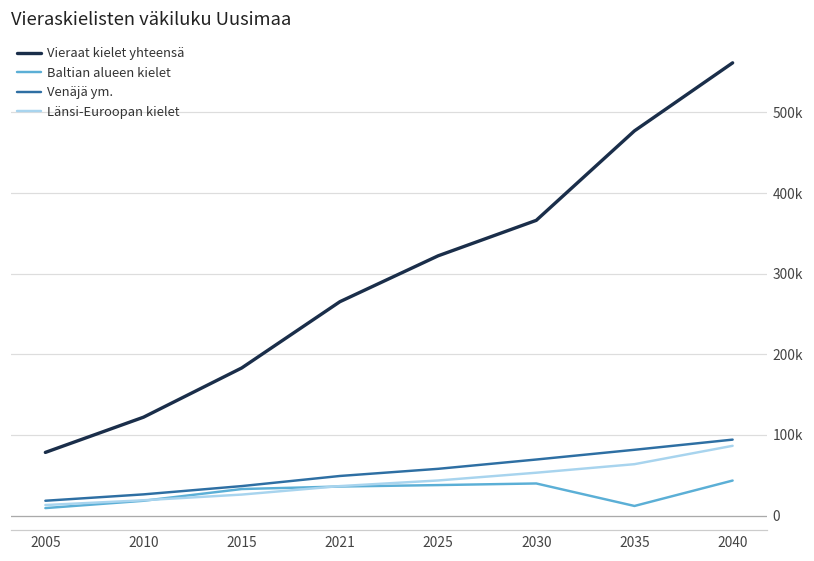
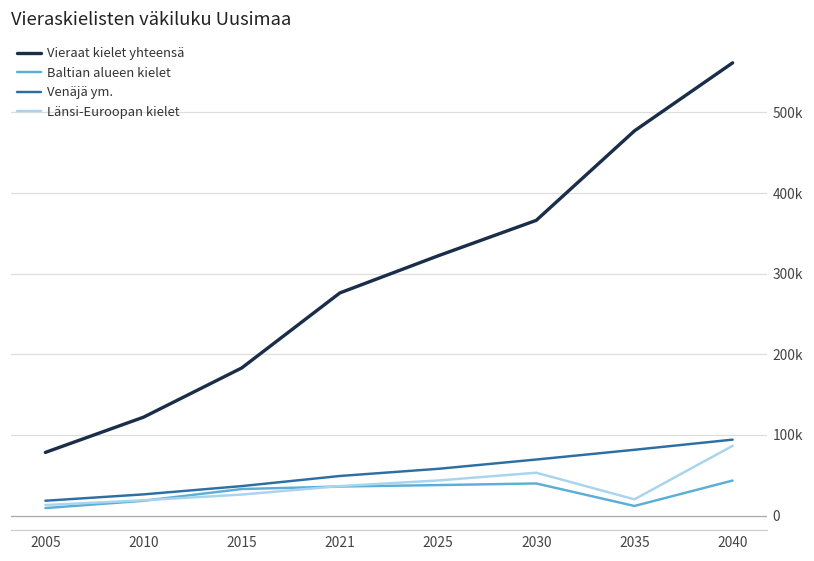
  {
    "Vieraat kielet yhteensä": {
      "2005": 80000,
      "2010": 120000,
      "2015": 180000,
-     "2021": 270000,
+     "2021": 280000,
      "2025": 320000,
      "2030": 370000,
      "2035": 480000,
      "2040": 560000
    },
    "Baltian alueen kielet": {
      "2005": 10000,
      "2015": 30000,
      "2025": 40000,
      "2030": 40000,
      "2035": 10000,
      "2040": 40000
    },
    "Venäjä ym.": {
      "2005": 20000,
      "2010": 30000,
      "2015": 40000,
      "2021": 50000,
      "2025": 60000,
      "2030": 70000,
      "2035": 80000,
      "2040": 90000
    },
    "Länsi-Euroopan kielet": {
      "2005": 10000,
      "2015": 30000,
      "2025": 40000,
      "2030": 50000,
-     "2035": 60000,
+     "2035": 20000,
      "2040": 90000
    }
  }
